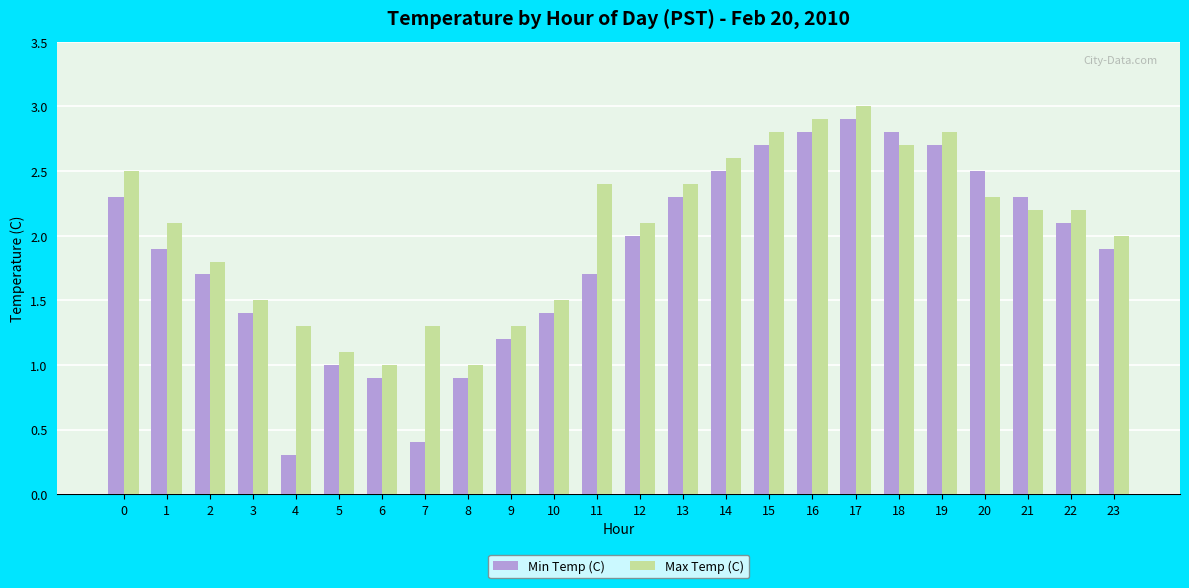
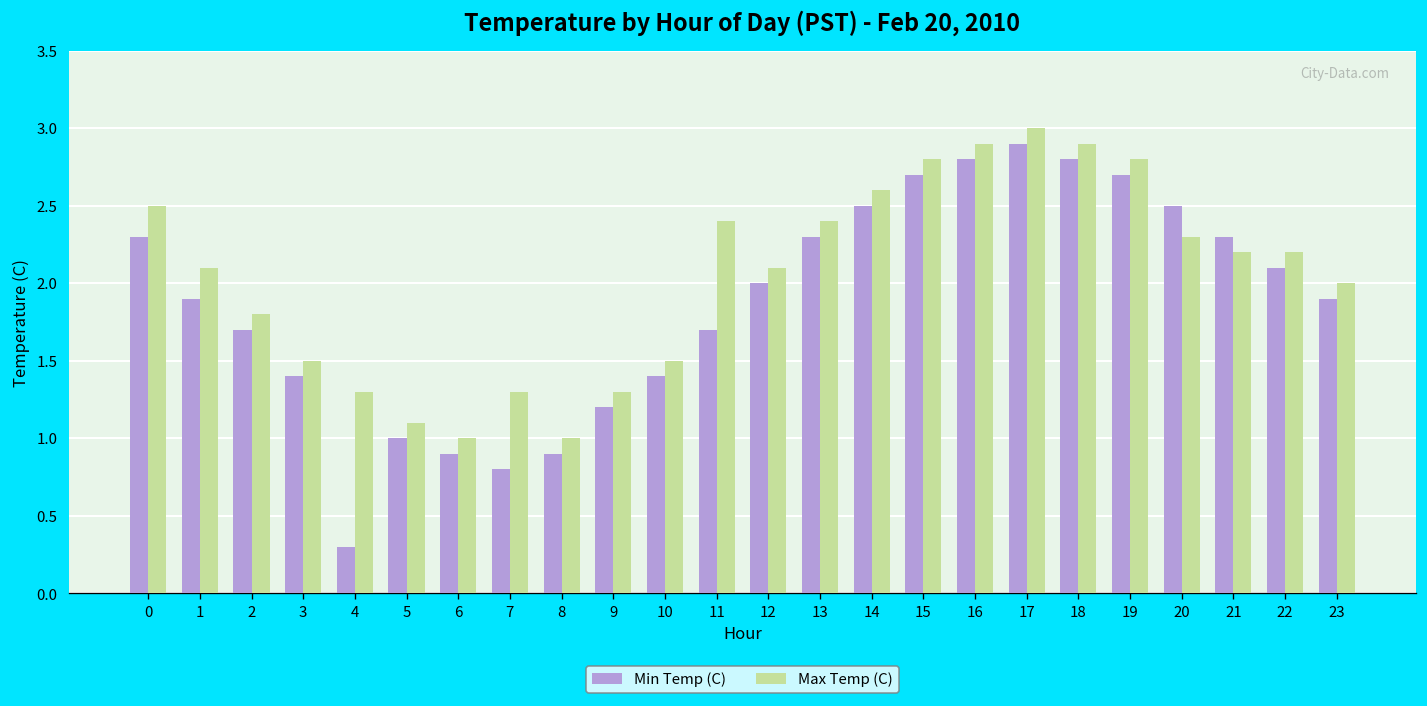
  {
    "Min Temp (C)": {
      "0": 2.3,
      "1": 1.9,
      "2": 1.7,
      "3": 1.4,
      "4": 0.3,
      "5": 1.0,
      "6": 0.9,
-     "7": 0.4,
+     "7": 0.8,
      "8": 0.9,
      "9": 1.2,
      "10": 1.4,
      "11": 1.7,
      "12": 2.0,
      "13": 2.3,
      "14": 2.5,
      "15": 2.7,
      "16": 2.8,
      "17": 2.9,
      "18": 2.8,
      "19": 2.7,
      "20": 2.5,
      "21": 2.3,
      "22": 2.1,
      "23": 1.9
    },
    "Max Temp (C)": {
      "0": 2.5,
      "1": 2.1,
      "2": 1.8,
      "3": 1.5,
      "4": 1.3,
      "5": 1.1,
      "6": 1.0,
      "7": 1.3,
      "8": 1.0,
      "9": 1.3,
      "10": 1.5,
      "11": 2.4,
      "12": 2.1,
      "13": 2.4,
      "14": 2.6,
      "15": 2.8,
      "16": 2.9,
      "17": 3.0,
-     "18": 2.7,
+     "18": 2.9,
      "19": 2.8,
      "20": 2.3,
      "21": 2.2,
      "22": 2.2,
      "23": 2.0
    }
  }
